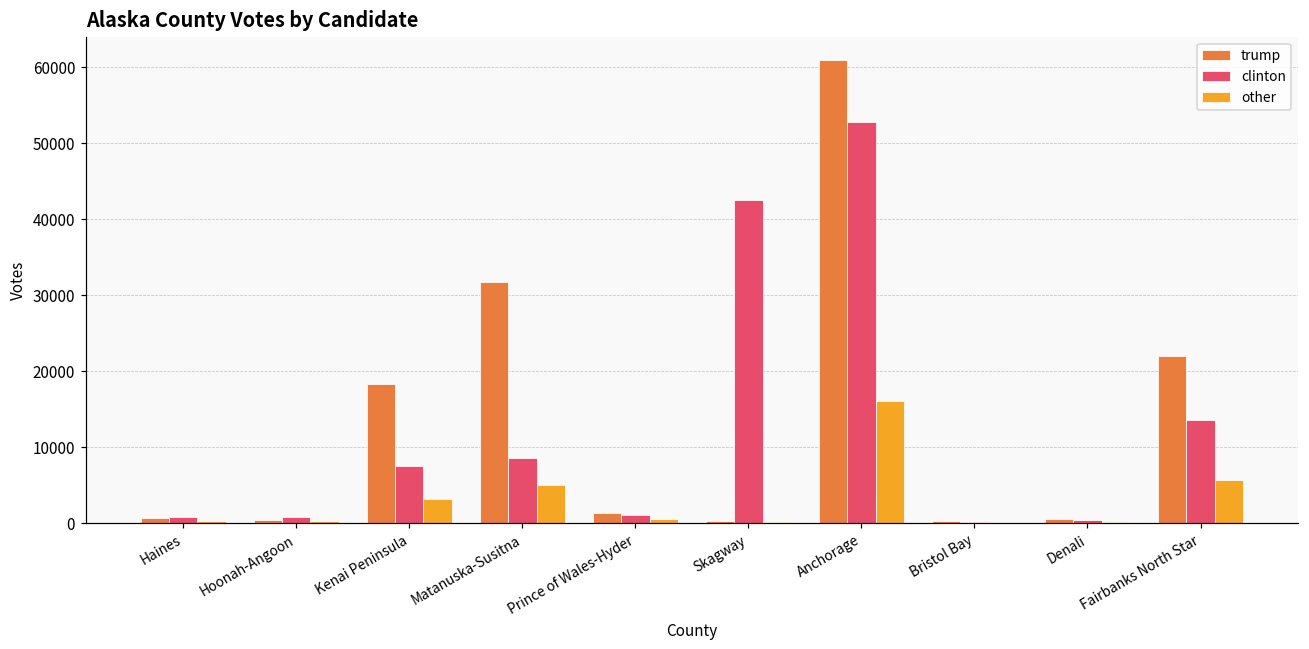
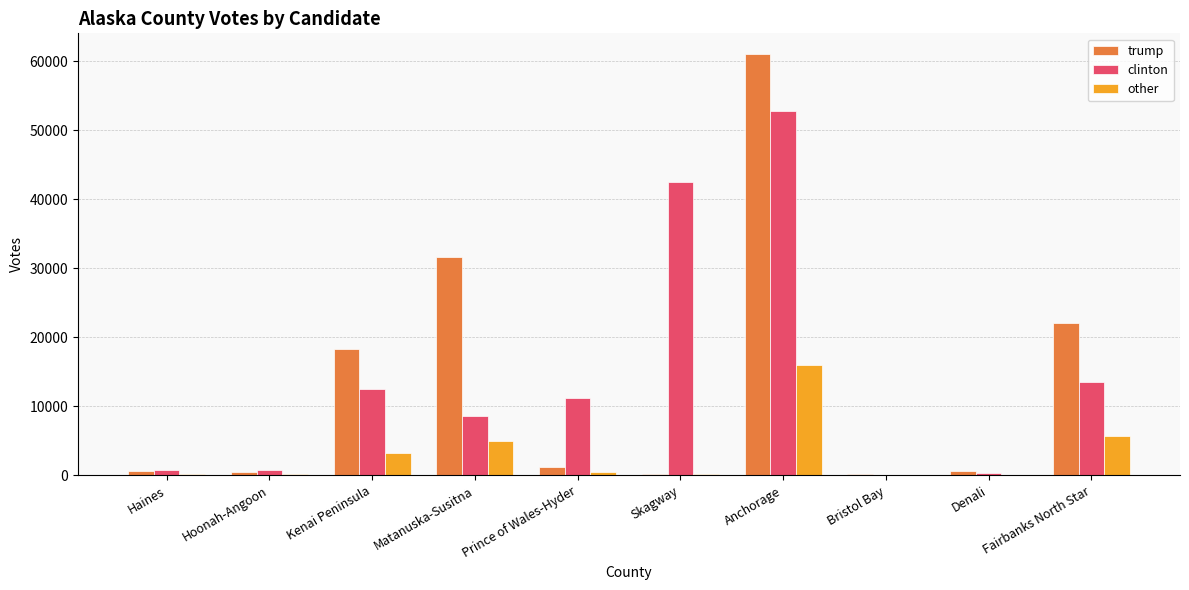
  {
    "clinton": {
      "Haines": 1000,
      "Hoonah-Angoon": 1000,
-     "Kenai Peninsula": 8000,
+     "Kenai Peninsula": 13000,
      "Matanuska-Susitna": 9000,
-     "Prince of Wales-Hyder": 1000,
+     "Prince of Wales-Hyder": 11000,
      "Skagway": 43000,
      "Anchorage": 53000,
      "Denali": 0,
      "Fairbanks North Star": 14000
    }
  }
